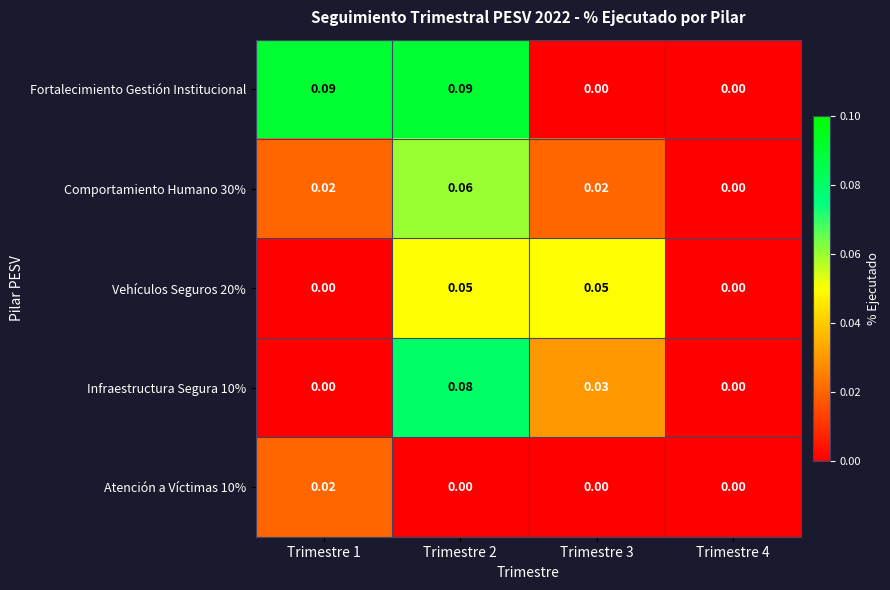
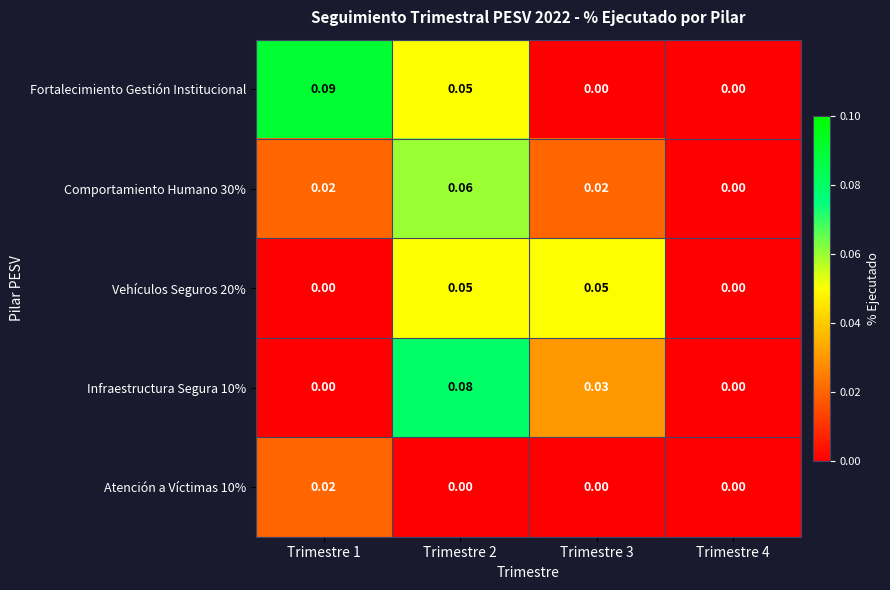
  {
    "Fortalecimiento Gestión Institucional": {
      "Trimestre 1": 0.09,
-     "Trimestre 2": 0.09,
+     "Trimestre 2": 0.05,
      "Trimestre 3": 0.00,
      "Trimestre 4": 0.00
    },
    "Comportamiento Humano 30%": {
      "Trimestre 1": 0.02,
      "Trimestre 2": 0.06,
      "Trimestre 3": 0.02,
      "Trimestre 4": 0.00
    },
    "Vehículos Seguros 20%": {
      "Trimestre 1": 0.00,
      "Trimestre 2": 0.05,
      "Trimestre 3": 0.05,
      "Trimestre 4": 0.00
    },
    "Infraestructura Segura 10%": {
      "Trimestre 1": 0.00,
      "Trimestre 2": 0.08,
      "Trimestre 3": 0.03,
      "Trimestre 4": 0.00
    },
    "Atención a Víctimas 10%": {
      "Trimestre 1": 0.02,
      "Trimestre 2": 0.00,
      "Trimestre 3": 0.00,
      "Trimestre 4": 0.00
    }
  }
